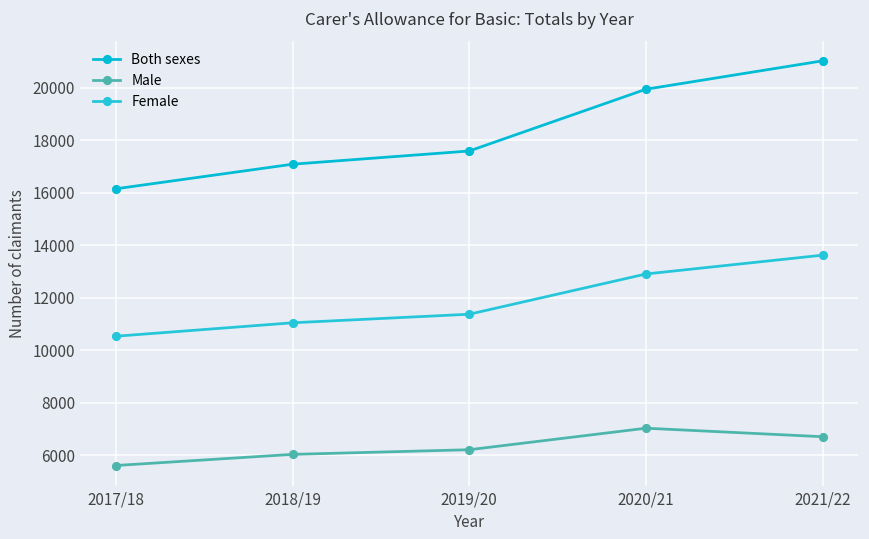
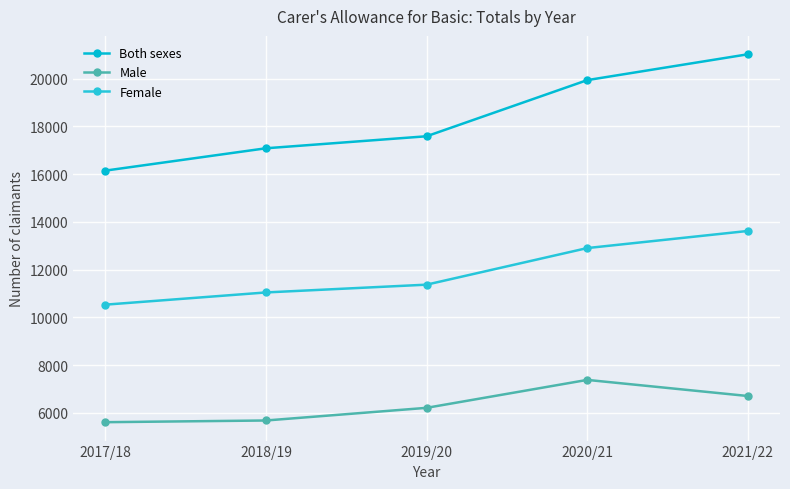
  {
    "Male": {
      "2017/18": 5600,
-     "2018/19": 6000,
+     "2018/19": 5700,
      "2019/20": 6200,
-     "2020/21": 7000,
+     "2020/21": 7400,
      "2021/22": 6700
    }
  }
